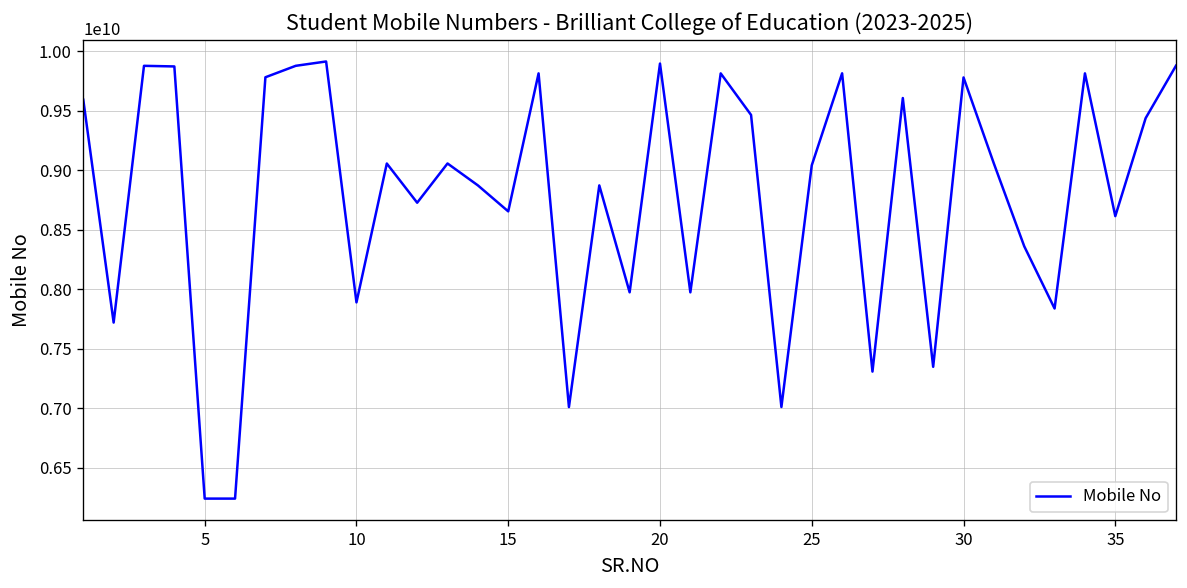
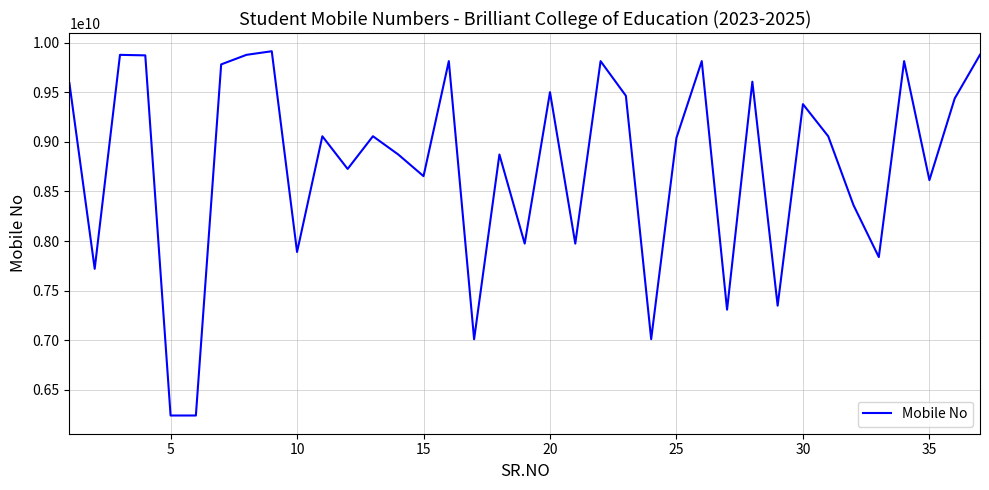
  {
    "5": 6200000000,
    "10": 7900000000,
    "15": 8700000000,
-   "20": 9900000000,
+   "20": 9500000000,
    "25": 9000000000,
-   "30": 9800000000,
+   "30": 9400000000,
    "35": 8600000000
  }
